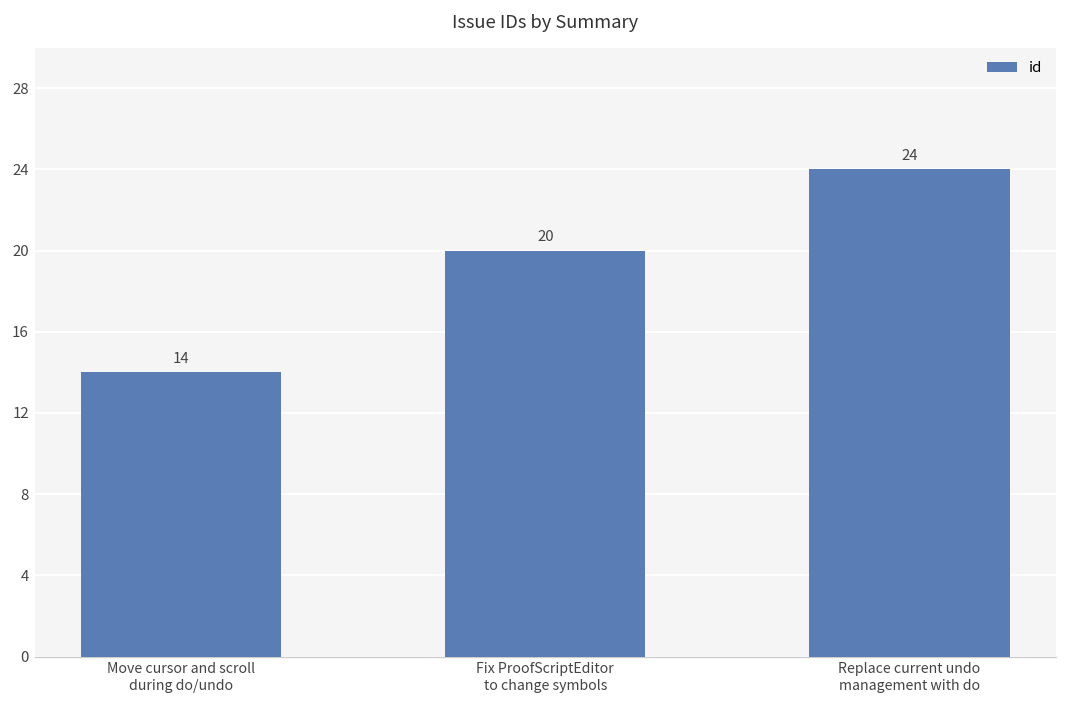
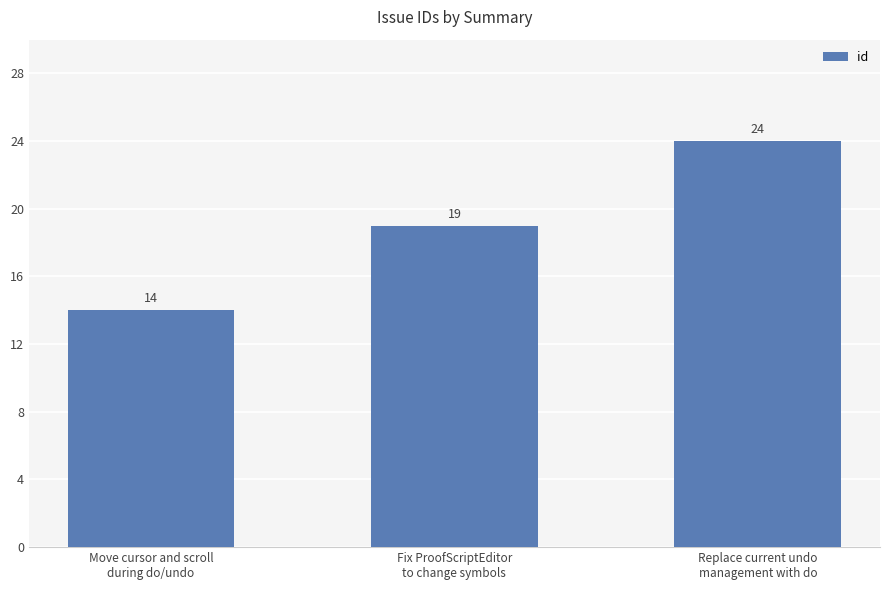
  {
    "Move cursor and scroll during do/undo": 14,
-   "Fix ProofScriptEditor to change symbols": 20,
+   "Fix ProofScriptEditor to change symbols": 19,
    "Replace current undo management with do": 24
  }
